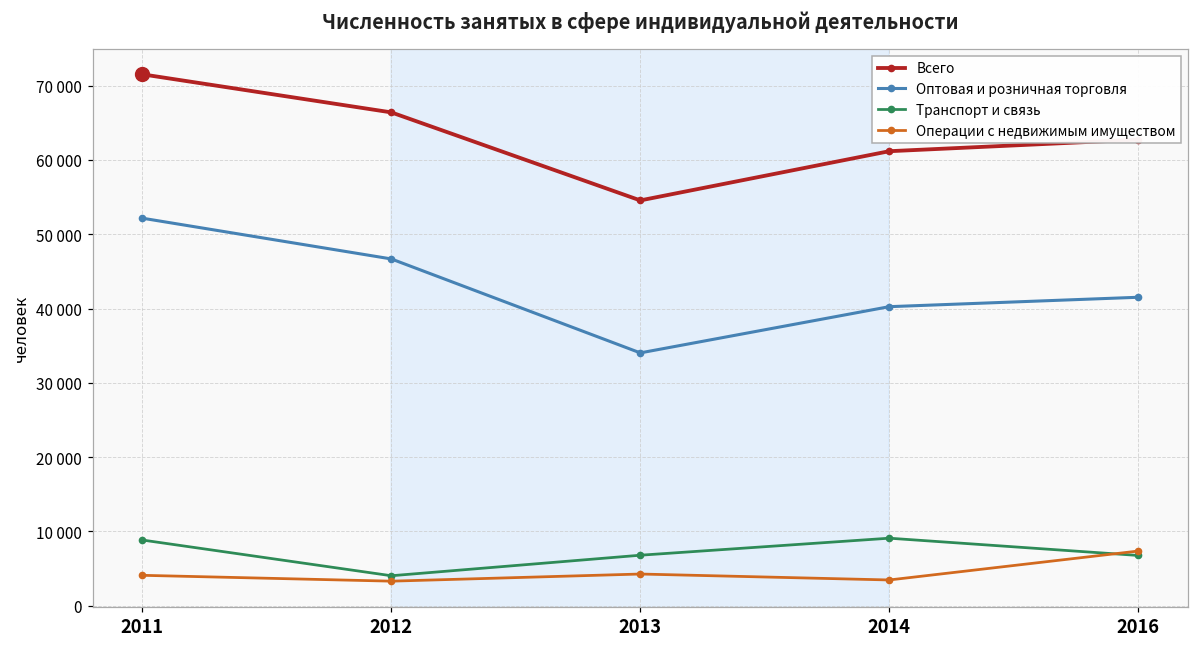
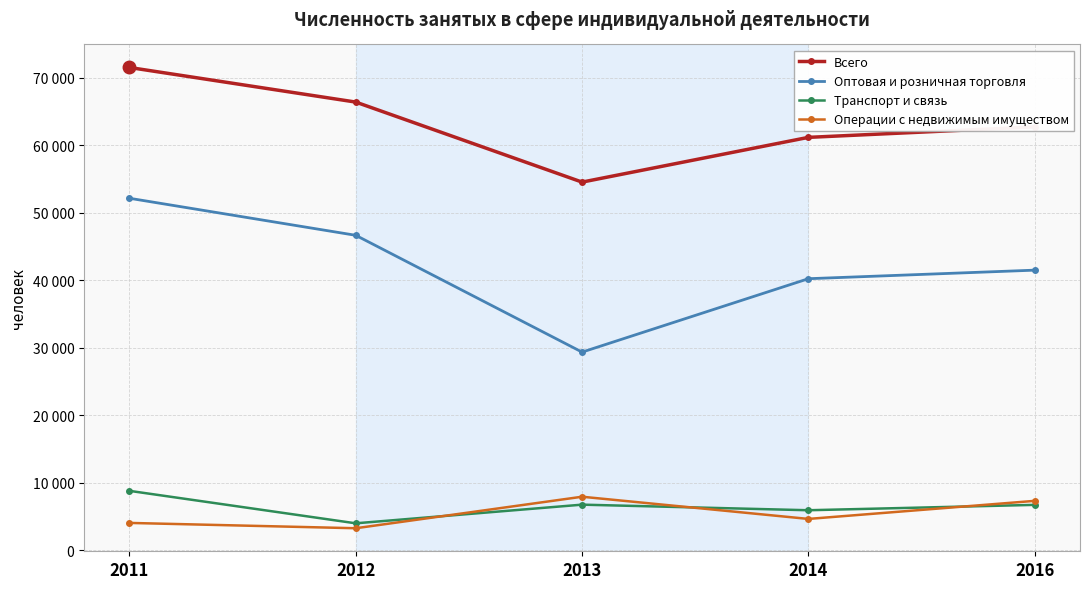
  {
    "Оптовая и розничная торговля": {
      "2011": 52000,
      "2012": 47000,
-     "2013": 34000,
+     "2013": 29000,
      "2014": 40000,
      "2016": 42000
    },
    "Транспорт и связь": {
      "2011": 9000,
      "2012": 4000,
      "2013": 7000,
-     "2014": 9000,
+     "2014": 6000,
      "2016": 7000
    },
    "Операции с недвижимым имуществом": {
      "2011": 4000,
      "2012": 3000,
-     "2013": 4000,
-     "2014": 3000,
+     "2013": 8000,
+     "2014": 5000,
      "2016": 7000
    }
  }
